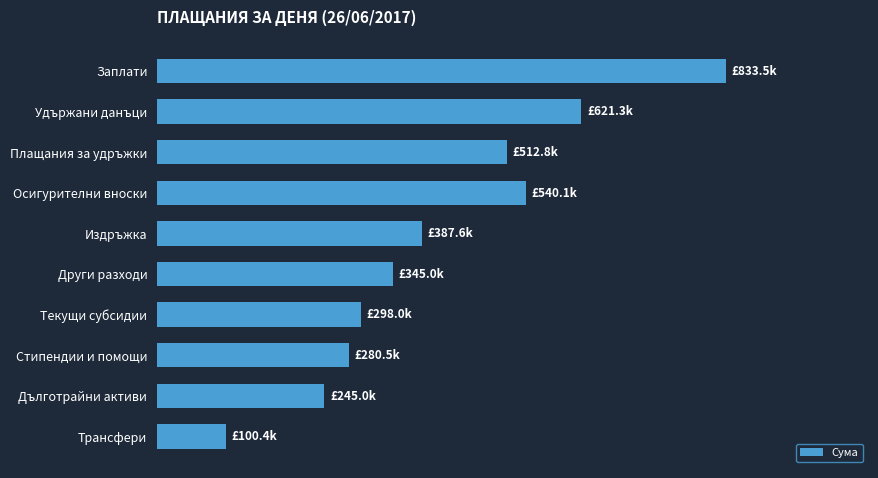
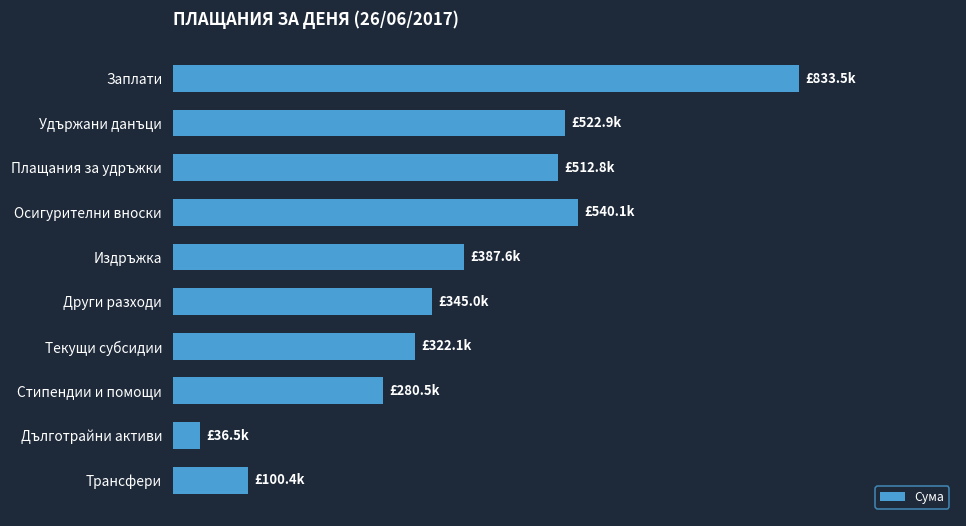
  {
    "Заплати": "£833.5k",
-   "Удържани данъци": "£621.3k",
+   "Удържани данъци": "£522.9k",
    "Плащания за удръжки": "£512.8k",
    "Осигурителни вноски": "£540.1k",
    "Издръжка": "£387.6k",
    "Други разходи": "£345.0k",
-   "Текущи субсидии": "£298.0k",
+   "Текущи субсидии": "£322.1k",
    "Стипендии и помощи": "£280.5k",
-   "Дълготрайни активи": "£245.0k",
+   "Дълготрайни активи": "£36.5k",
    "Трансфери": "£100.4k"
  }
